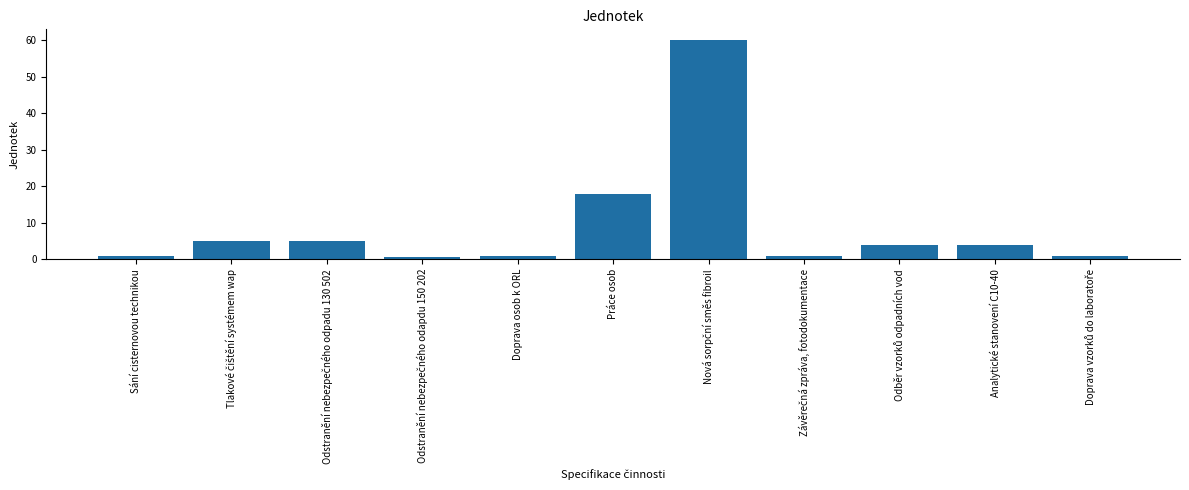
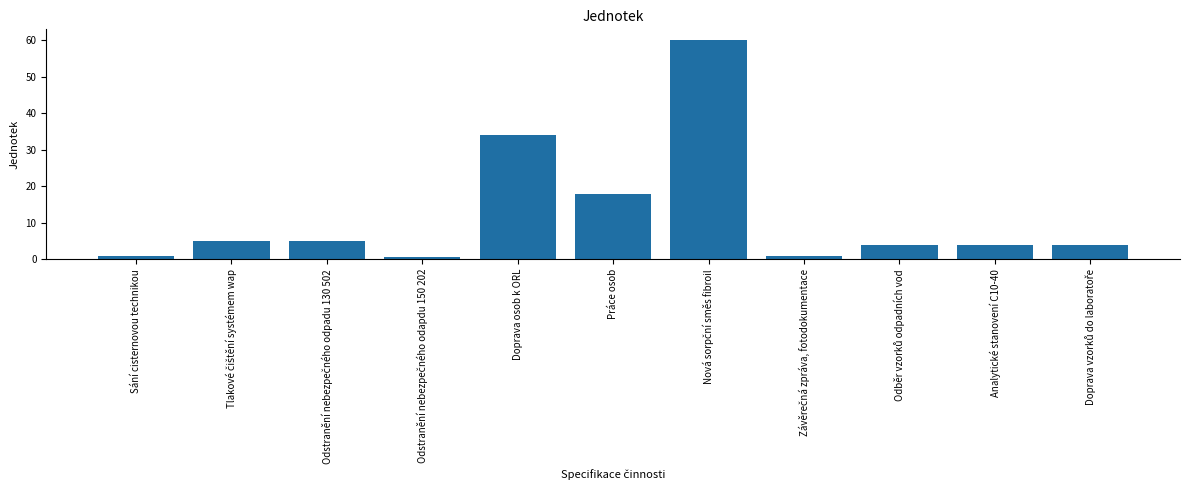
  {
    "Sání cisternovou technikou": 1,
    "Tlakové čištění systémem wap": 5,
    "Odstranění nebezpečného odpadu 130 502": 5,
-   "Doprava osob k ORL": 1,
+   "Doprava osob k ORL": 34,
    "Práce osob": 18,
    "Nová sorpční směs fibroil": 60,
    "Závěrečná zpráva, fotodokumentace": 1,
    "Odběr vzorků odpadních vod": 4,
    "Analytické stanovení C10-40": 4,
-   "Doprava vzorků do laboratoře": 1
+   "Doprava vzorků do laboratoře": 4
  }
